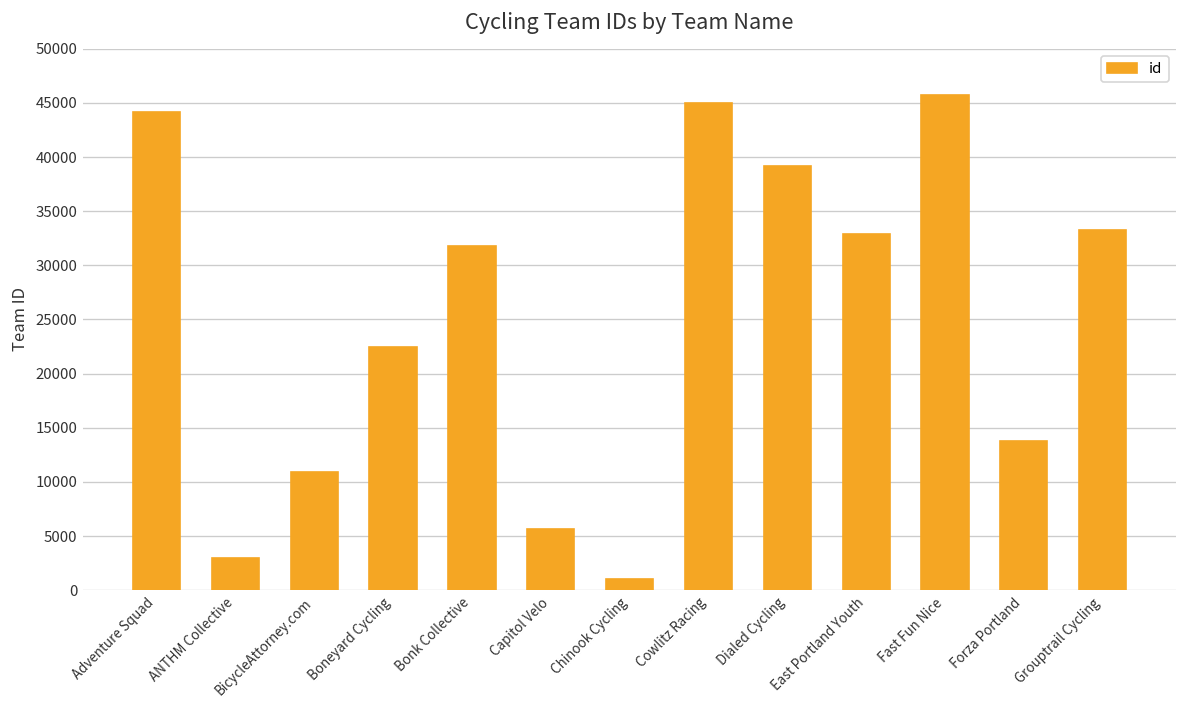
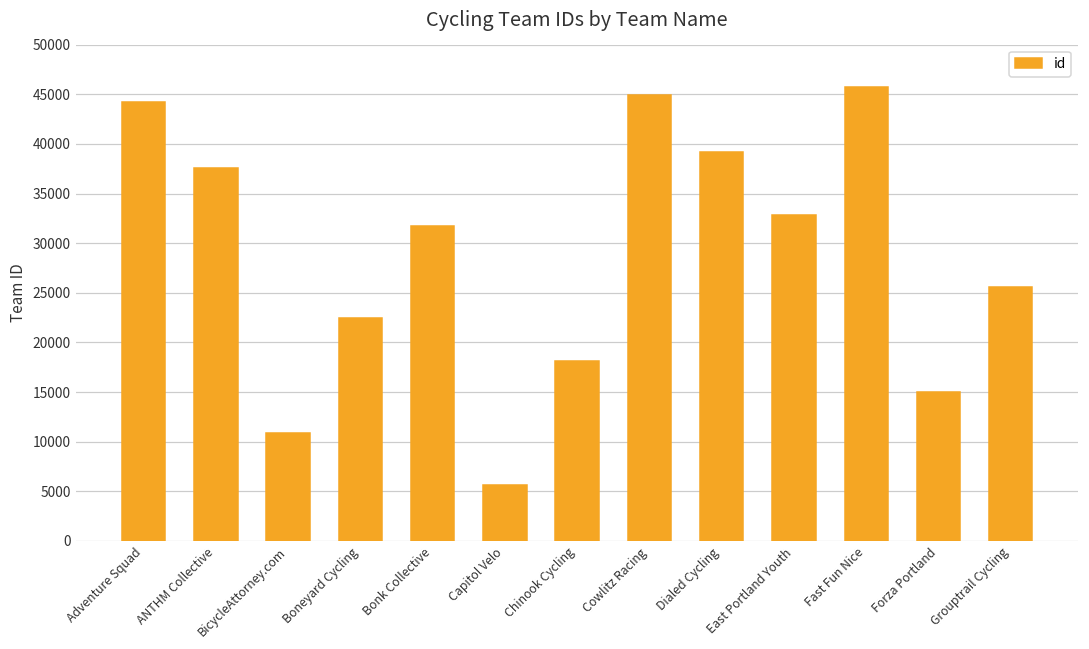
  {
    "Adventure Squad": 44000,
-   "ANTHM Collective": 3000,
+   "ANTHM Collective": 38000,
    "BicycleAttorney.com": 11000,
    "Boneyard Cycling": 22000,
    "Bonk Collective": 32000,
    "Capitol Velo": 6000,
-   "Chinook Cycling": 1000,
+   "Chinook Cycling": 18000,
    "Cowlitz Racing": 45000,
    "Dialed Cycling": 39000,
    "East Portland Youth": 33000,
    "Fast Fun Nice": 46000,
-   "Forza Portland": 14000,
-   "Grouptrail Cycling": 33000
+   "Forza Portland": 15000,
+   "Grouptrail Cycling": 26000
  }
